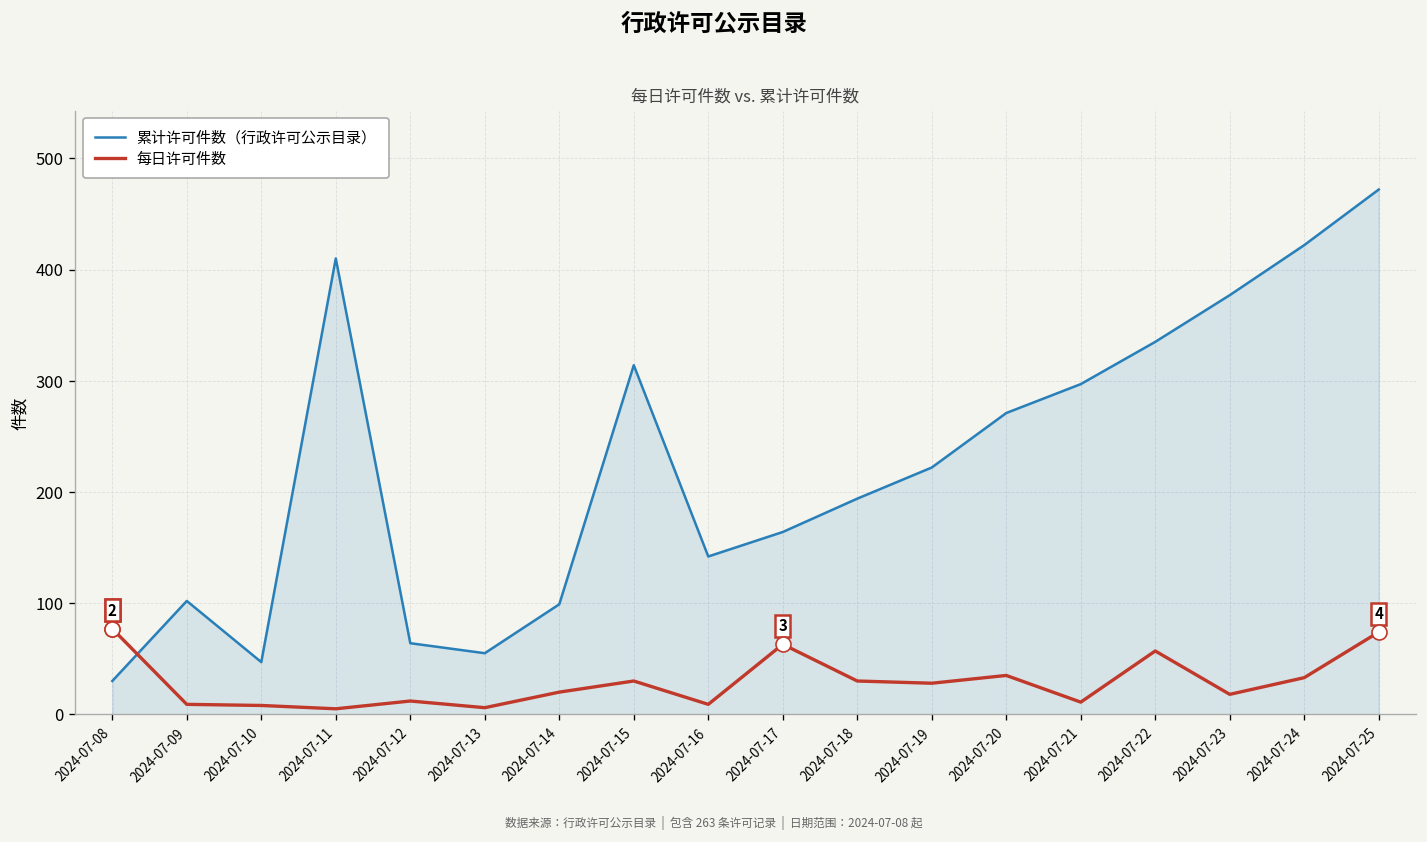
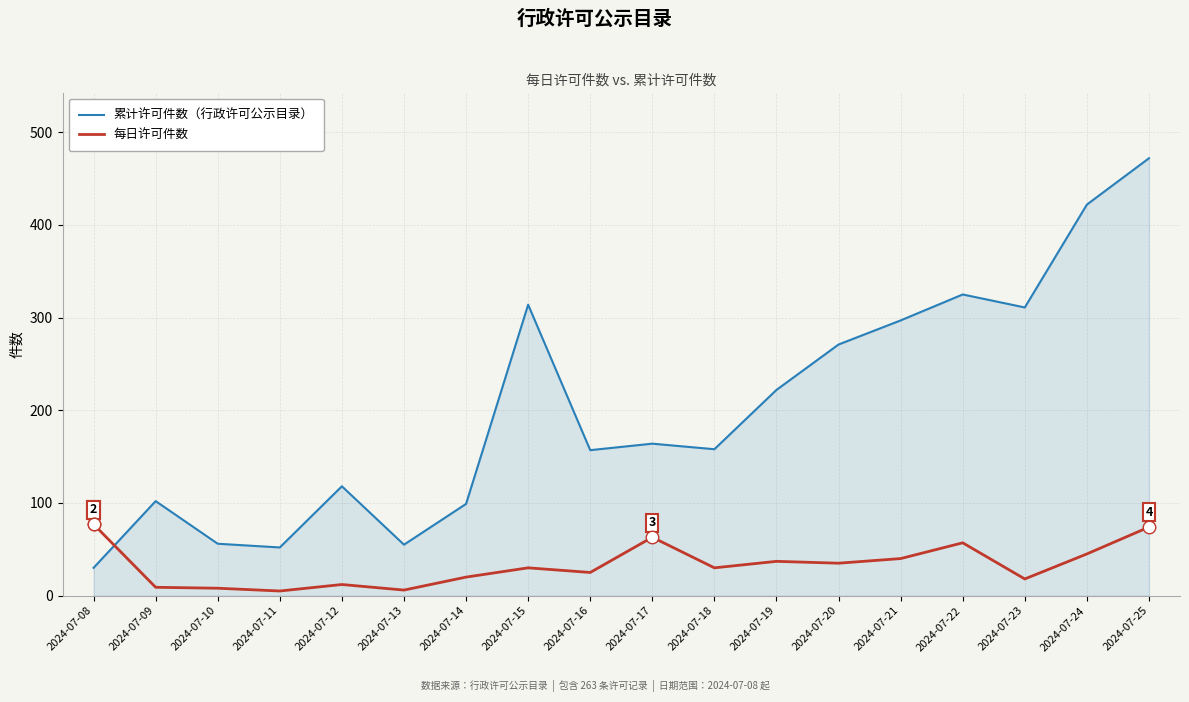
  {
    "累计许可件数（行政许可公示目录）": {
      "2024-07-08": 30,
      "2024-07-09": 100,
-     "2024-07-10": 50,
-     "2024-07-11": 410,
-     "2024-07-12": 60,
+     "2024-07-10": 60,
+     "2024-07-11": 50,
+     "2024-07-12": 120,
      "2024-07-13": 60,
      "2024-07-14": 100,
      "2024-07-15": 310,
-     "2024-07-16": 140,
+     "2024-07-16": 160,
      "2024-07-17": 160,
-     "2024-07-18": 190,
+     "2024-07-18": 160,
      "2024-07-19": 220,
      "2024-07-20": 270,
      "2024-07-21": 300,
-     "2024-07-22": 340,
-     "2024-07-23": 380,
+     "2024-07-22": 330,
+     "2024-07-23": 310,
      "2024-07-24": 420,
      "2024-07-25": 470
    },
    "每日许可件数": {
      "2024-07-09": 10,
      "2024-07-10": 10,
      "2024-07-11": 10,
      "2024-07-12": 10,
      "2024-07-13": 10,
      "2024-07-14": 20,
      "2024-07-15": 30,
-     "2024-07-16": 10,
+     "2024-07-16": 30,
      "2024-07-18": 30,
-     "2024-07-19": 30,
+     "2024-07-19": 40,
      "2024-07-20": 40,
-     "2024-07-21": 10,
+     "2024-07-21": 40,
      "2024-07-22": 60,
      "2024-07-23": 20,
-     "2024-07-24": 30
+     "2024-07-24": 50
    }
  }
